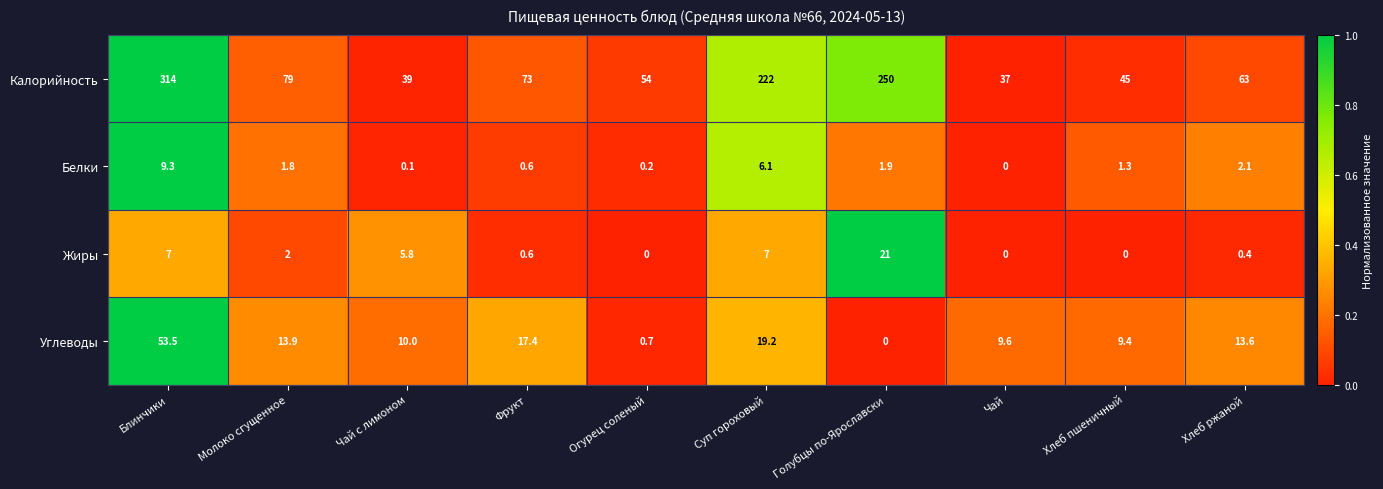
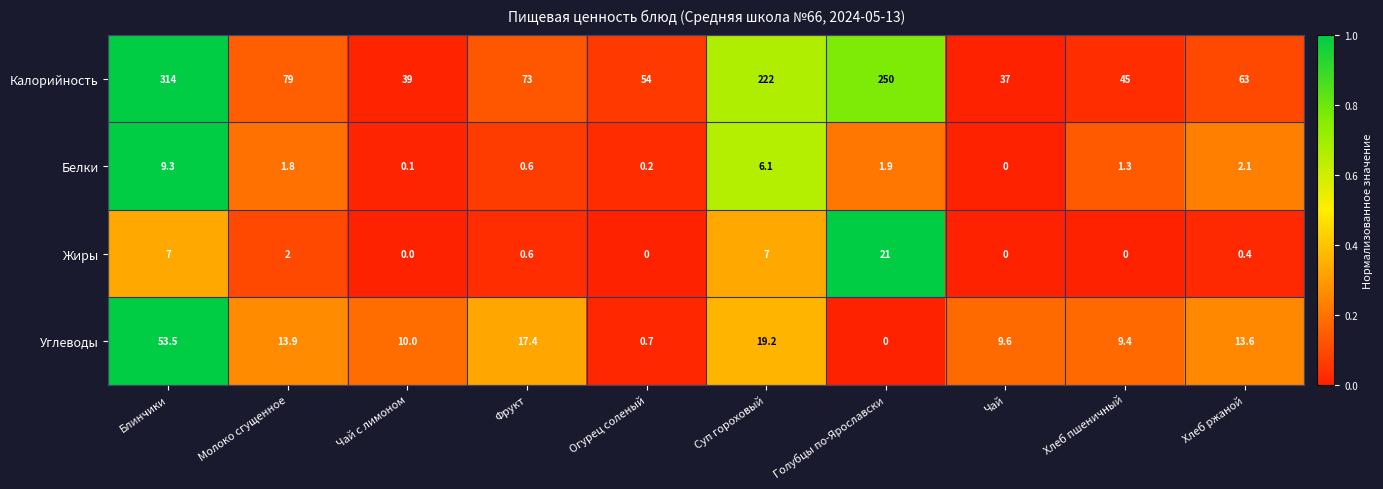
  {
    "Калорийность": {
      "Блинчики": 314,
      "Молоко сгущенное": 79,
      "Чай с лимоном": 39,
      "Фрукт": 73,
      "Огурец соленый": 54,
      "Суп гороховый": 222,
      "Голубцы по-Ярославски": 250,
      "Чай": 37,
      "Хлеб пшеничный": 45,
      "Хлеб ржаной": 63
    },
    "Белки": {
      "Блинчики": 9.3,
      "Молоко сгущенное": 1.8,
      "Чай с лимоном": 0.1,
      "Фрукт": 0.6,
      "Огурец соленый": 0.2,
      "Суп гороховый": 6.1,
      "Голубцы по-Ярославски": 1.9,
      "Чай": 0,
      "Хлеб пшеничный": 1.3,
      "Хлеб ржаной": 2.1
    },
    "Жиры": {
      "Блинчики": 7,
      "Молоко сгущенное": 2,
-     "Чай с лимоном": 5.8,
+     "Чай с лимоном": 0.0,
      "Фрукт": 0.6,
      "Огурец соленый": 0,
      "Суп гороховый": 7,
      "Голубцы по-Ярославски": 21,
      "Чай": 0,
      "Хлеб пшеничный": 0,
      "Хлеб ржаной": 0.4
    },
    "Углеводы": {
      "Блинчики": 53.5,
      "Молоко сгущенное": 13.9,
      "Чай с лимоном": 10.0,
      "Фрукт": 17.4,
      "Огурец соленый": 0.7,
      "Суп гороховый": 19.2,
      "Голубцы по-Ярославски": 0,
      "Чай": 9.6,
      "Хлеб пшеничный": 9.4,
      "Хлеб ржаной": 13.6
    }
  }
